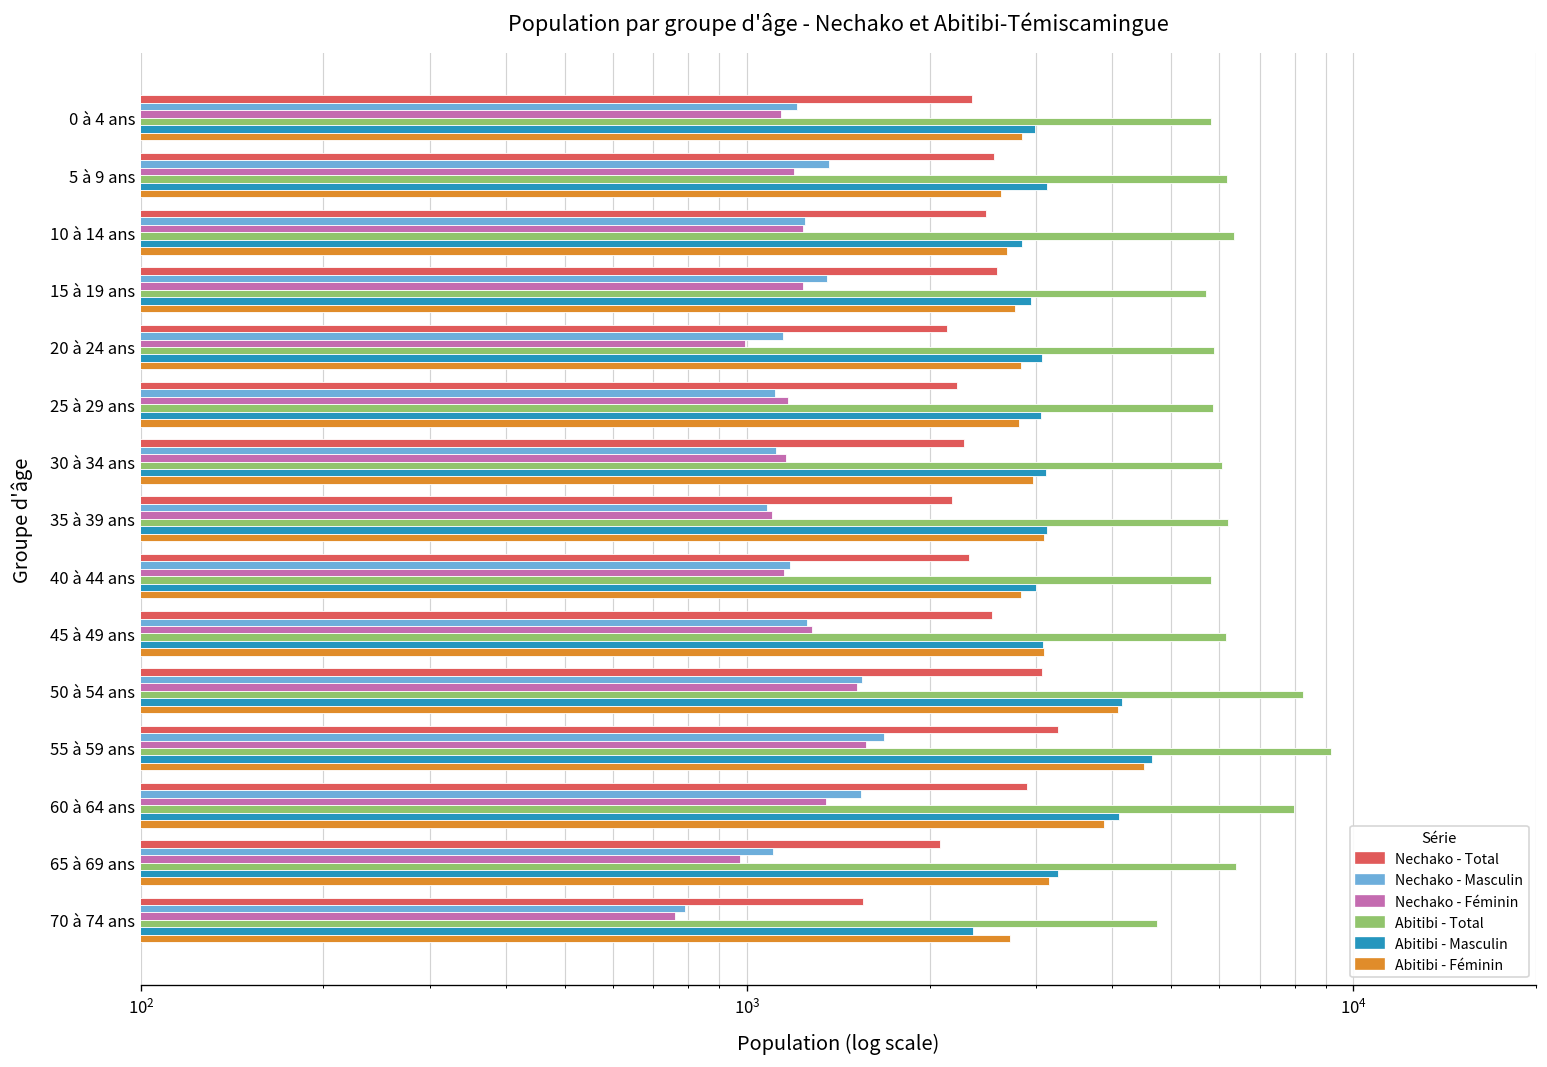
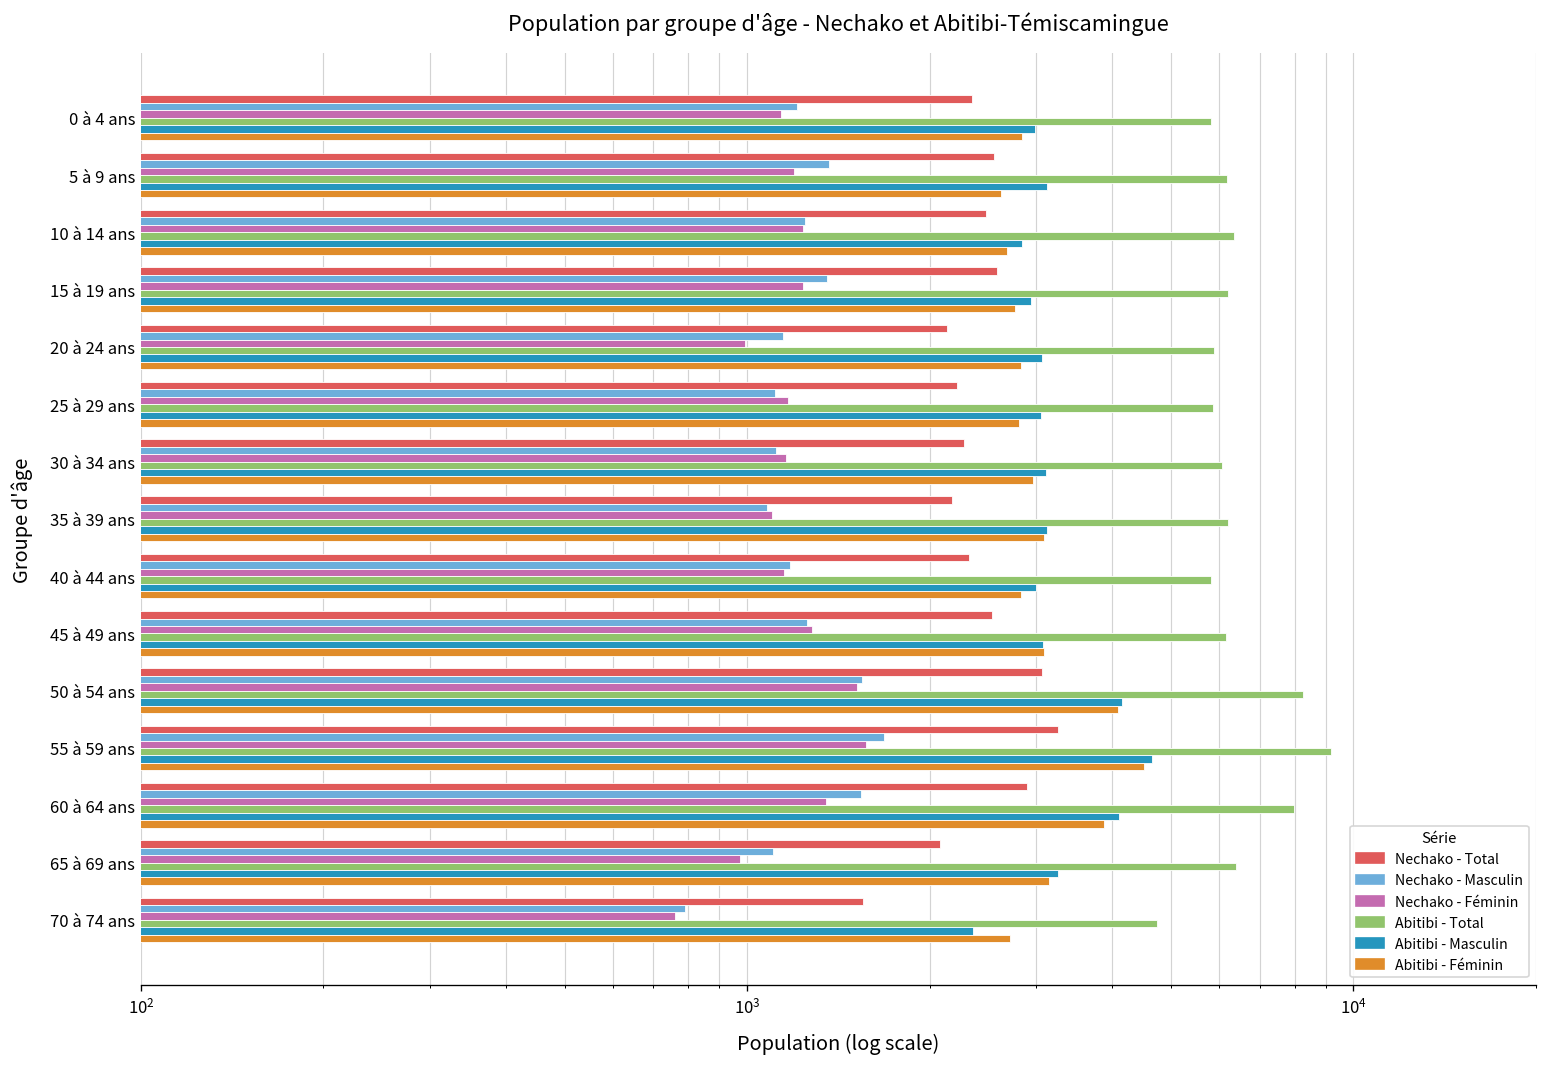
  {
    "Nechako - Total": {
      "0 à 4 ans": 2400,
      "5 à 9 ans": 2600,
      "10 à 14 ans": 2500,
      "15 à 19 ans": 2600,
      "20 à 24 ans": 2140,
      "25 à 29 ans": 2200,
      "30 à 34 ans": 2300,
      "35 à 39 ans": 2180,
      "40 à 44 ans": 2300,
      "45 à 49 ans": 2500,
      "50 à 54 ans": 3100,
      "55 à 59 ans": 3300,
      "60 à 64 ans": 2900,
      "65 à 69 ans": 2080,
      "70 à 74 ans": 1550
    },
    "Nechako - Masculin": {
      "0 à 4 ans": 1210,
      "5 à 9 ans": 1370,
      "10 à 14 ans": 1250,
      "15 à 19 ans": 1360,
      "20 à 24 ans": 1150,
      "25 à 29 ans": 1110,
      "30 à 34 ans": 1120,
      "35 à 39 ans": 1080,
      "40 à 44 ans": 1180,
      "45 à 49 ans": 1260,
      "50 à 54 ans": 1550,
      "55 à 59 ans": 1680,
      "60 à 64 ans": 1540,
      "65 à 69 ans": 1110,
      "70 à 74 ans": 790
    },
    "Nechako - Féminin": {
      "0 à 4 ans": 1140,
      "5 à 9 ans": 1200,
      "10 à 14 ans": 1240,
      "15 à 19 ans": 1240,
      "20 à 24 ans": 990,
      "25 à 29 ans": 1170,
      "30 à 34 ans": 1160,
      "35 à 39 ans": 1100,
      "40 à 44 ans": 1150,
      "45 à 49 ans": 1280,
      "50 à 54 ans": 1520,
      "55 à 59 ans": 1570,
      "60 à 64 ans": 1350,
      "65 à 69 ans": 980,
      "70 à 74 ans": 760
    },
    "Abitibi - Total": {
      "0 à 4 ans": 5800,
      "5 à 9 ans": 6200,
      "10 à 14 ans": 6300,
-     "15 à 19 ans": 5700,
+     "15 à 19 ans": 6200,
      "20 à 24 ans": 5900,
      "25 à 29 ans": 5900,
      "30 à 34 ans": 6100,
      "35 à 39 ans": 6200,
      "40 à 44 ans": 5800,
      "45 à 49 ans": 6200,
      "50 à 54 ans": 8200,
      "55 à 59 ans": 9200,
      "60 à 64 ans": 8000,
      "65 à 69 ans": 6400,
      "70 à 74 ans": 4700
    },
    "Abitibi - Masculin": {
      "0 à 4 ans": 3000,
      "5 à 9 ans": 3100,
      "10 à 14 ans": 2800,
      "15 à 19 ans": 2900,
      "20 à 24 ans": 3100,
      "25 à 29 ans": 3100,
      "30 à 34 ans": 3100,
      "35 à 39 ans": 3100,
      "40 à 44 ans": 3000,
      "45 à 49 ans": 3100,
      "50 à 54 ans": 4200,
      "55 à 59 ans": 4700,
      "60 à 64 ans": 4100,
      "65 à 69 ans": 3300,
      "70 à 74 ans": 2400
    },
    "Abitibi - Féminin": {
      "0 à 4 ans": 2800,
      "5 à 9 ans": 2600,
      "10 à 14 ans": 2700,
      "15 à 19 ans": 2800,
      "20 à 24 ans": 2800,
      "25 à 29 ans": 2800,
      "30 à 34 ans": 3000,
      "35 à 39 ans": 3100,
      "40 à 44 ans": 2800,
      "45 à 49 ans": 3100,
      "50 à 54 ans": 4100,
      "55 à 59 ans": 4500,
      "60 à 64 ans": 3900,
      "65 à 69 ans": 3200,
      "70 à 74 ans": 2700
    }
  }
